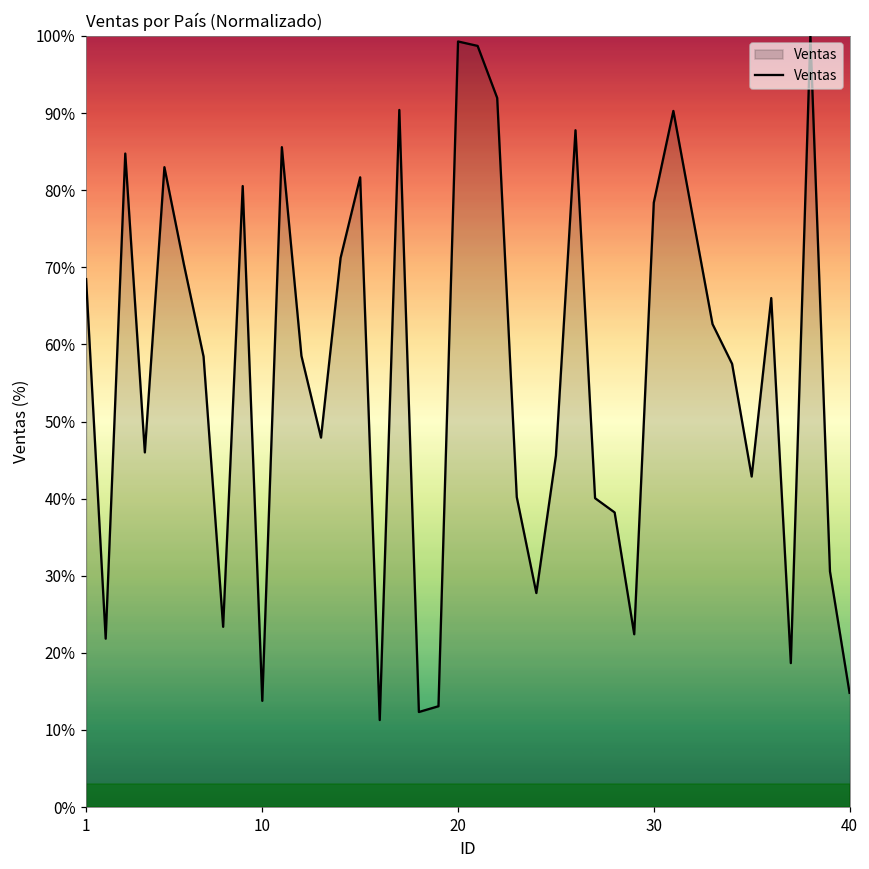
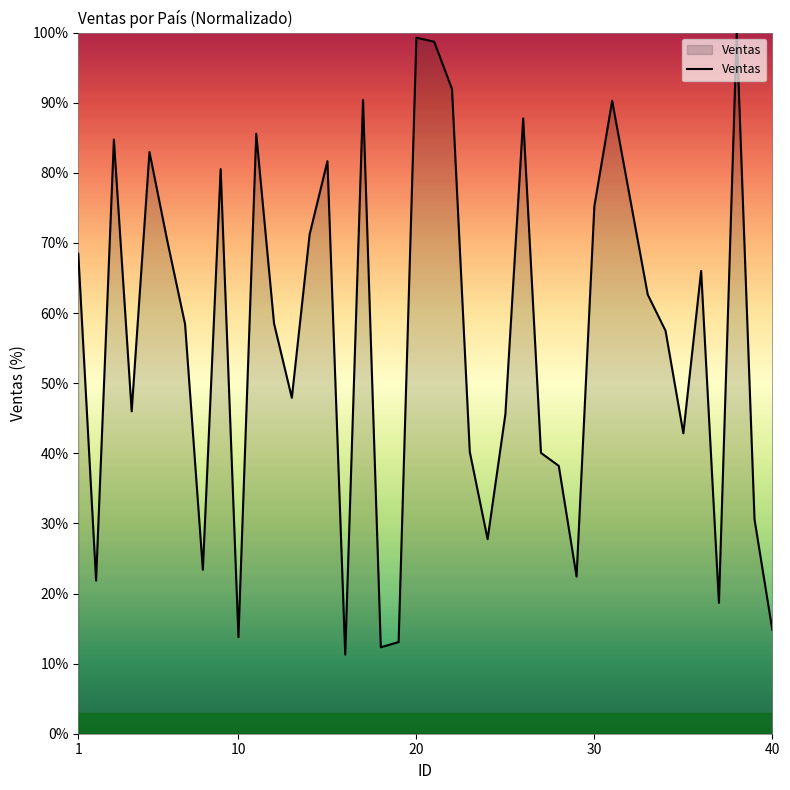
  {
    "1": "68%",
    "10": "14%",
    "20": "99%",
-   "30": "78%",
+   "30": "75%",
    "40": "15%"
  }
